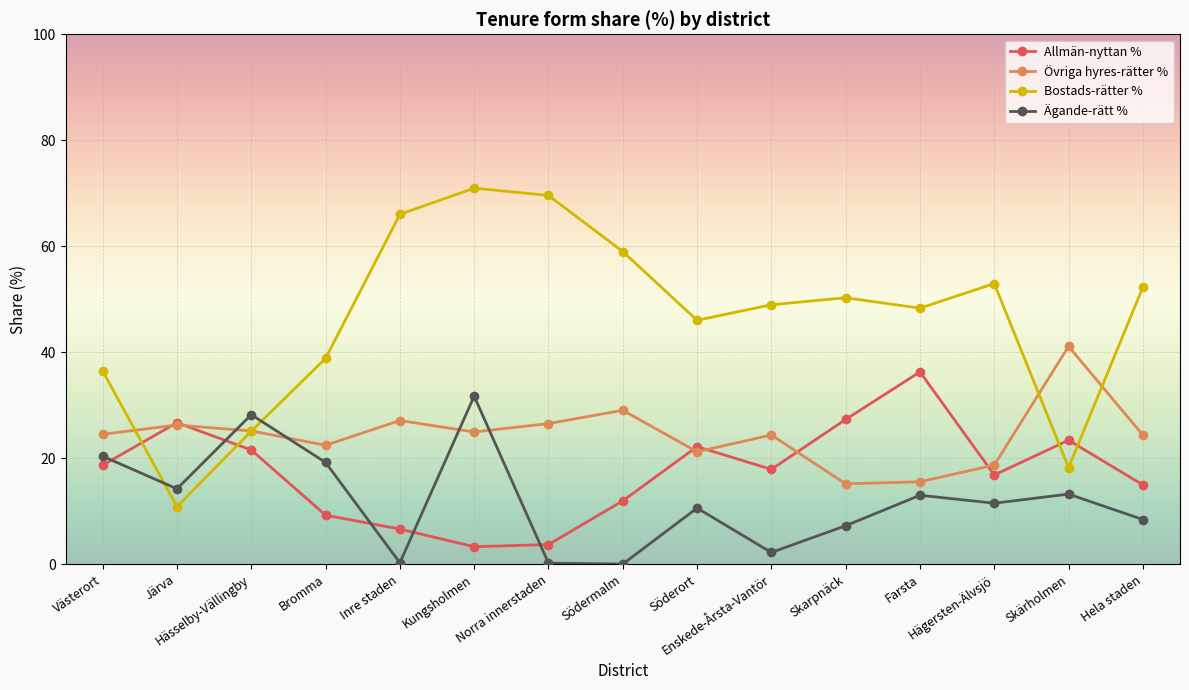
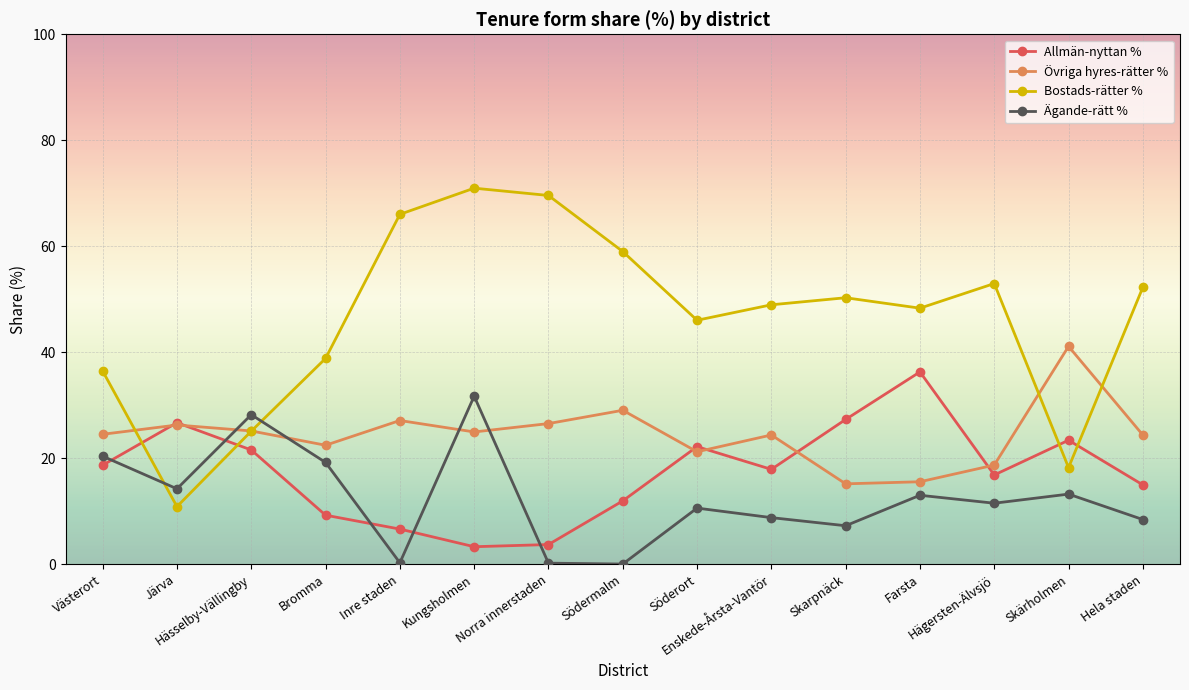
  {
    "Bostads-rätter %": {
      "Västerort": 36,
      "Järva": 11,
      "Bromma": 39,
      "Inre staden": 66,
      "Kungsholmen": 71,
      "Norra innerstaden": 70,
      "Södermalm": 59,
      "Söderort": 46,
      "Enskede-Årsta-Vantör": 49,
      "Skarpnäck": 50,
      "Farsta": 48,
      "Hägersten-Älvsjö": 53,
      "Skärholmen": 18,
      "Hela staden": 52
    },
    "Ägande-rätt %": {
      "Västerort": 20,
      "Järva": 14,
      "Hässelby-Vällingby": 28,
      "Bromma": 19,
      "Inre staden": 0,
      "Kungsholmen": 32,
      "Norra innerstaden": 0,
      "Södermalm": 0,
      "Söderort": 11,
-     "Enskede-Årsta-Vantör": 2,
+     "Enskede-Årsta-Vantör": 9,
      "Skarpnäck": 7,
      "Farsta": 13,
      "Hägersten-Älvsjö": 12,
      "Skärholmen": 13,
      "Hela staden": 8
    }
  }
